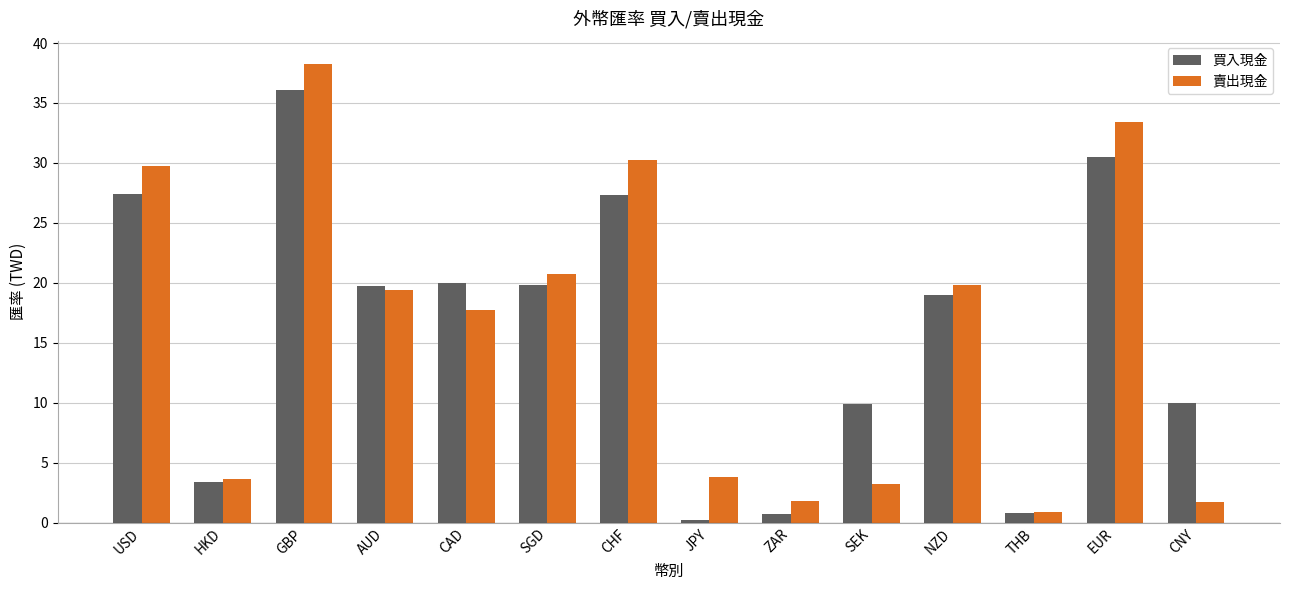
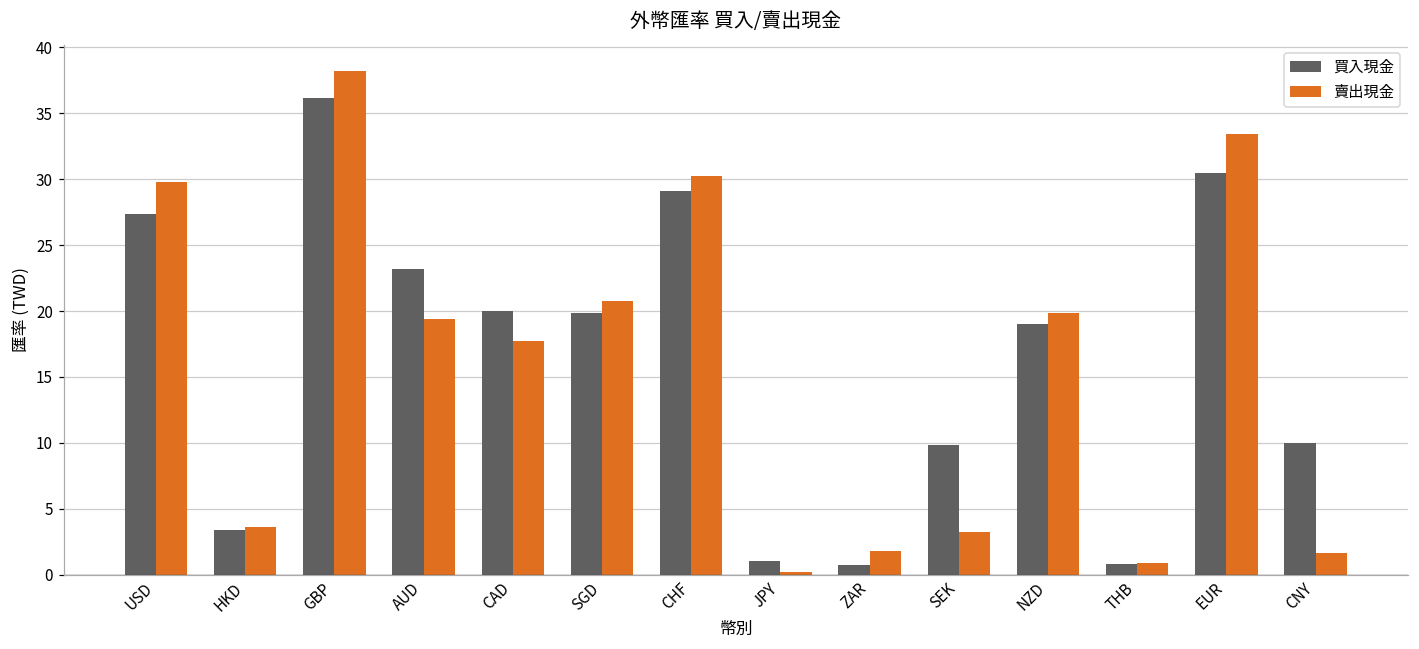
  {
    "買入現金": {
      "USD": 27.4,
      "HKD": 3.4,
      "GBP": 36.1,
-     "AUD": 19.8,
+     "AUD": 23.2,
      "CAD": 20.0,
      "SGD": 19.8,
-     "CHF": 27.3,
-     "JPY": 0.2,
+     "CHF": 29.1,
+     "JPY": 1.0,
      "ZAR": 0.7,
      "SEK": 9.9,
      "NZD": 19.0,
      "THB": 0.8,
      "EUR": 30.5,
      "CNY": 10.0
    },
    "賣出現金": {
      "USD": 29.8,
      "HKD": 3.6,
      "GBP": 38.2,
      "AUD": 19.4,
      "CAD": 17.7,
      "SGD": 20.7,
      "CHF": 30.3,
-     "JPY": 3.8,
+     "JPY": 0.2,
      "ZAR": 1.8,
      "SEK": 3.2,
      "NZD": 19.9,
      "THB": 0.9,
      "EUR": 33.4,
      "CNY": 1.7
    }
  }
